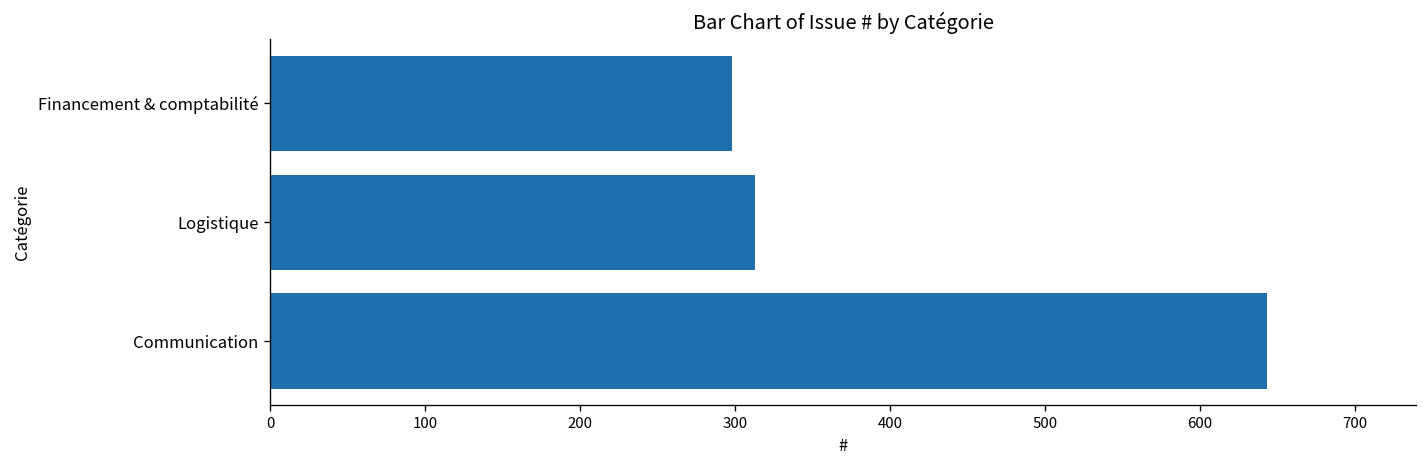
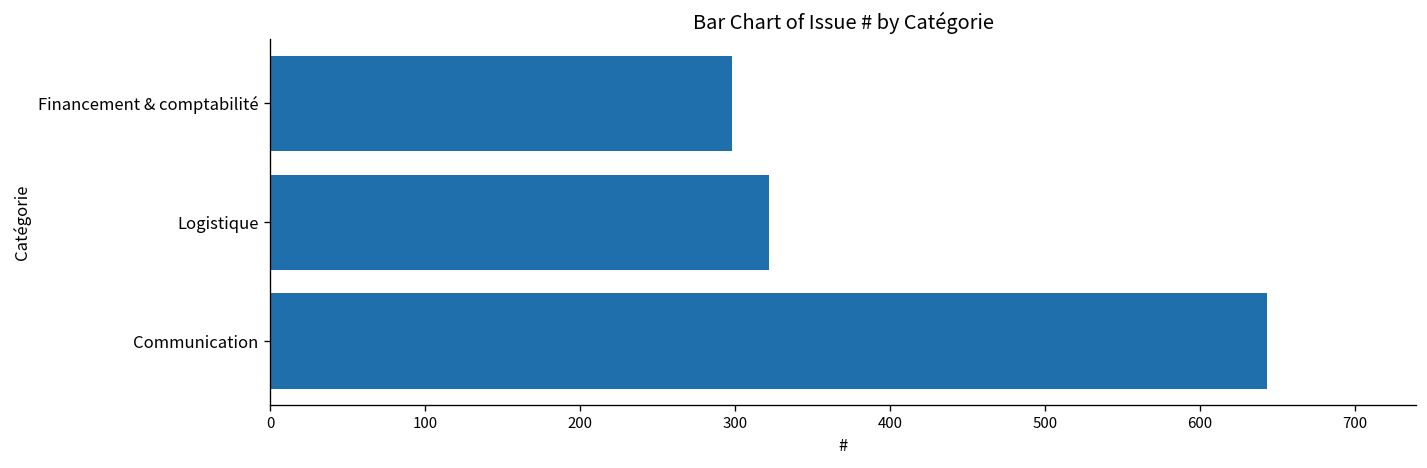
  {
    "Financement & comptabilité": 298,
-   "Logistique": 313,
+   "Logistique": 322,
    "Communication": 643
  }
